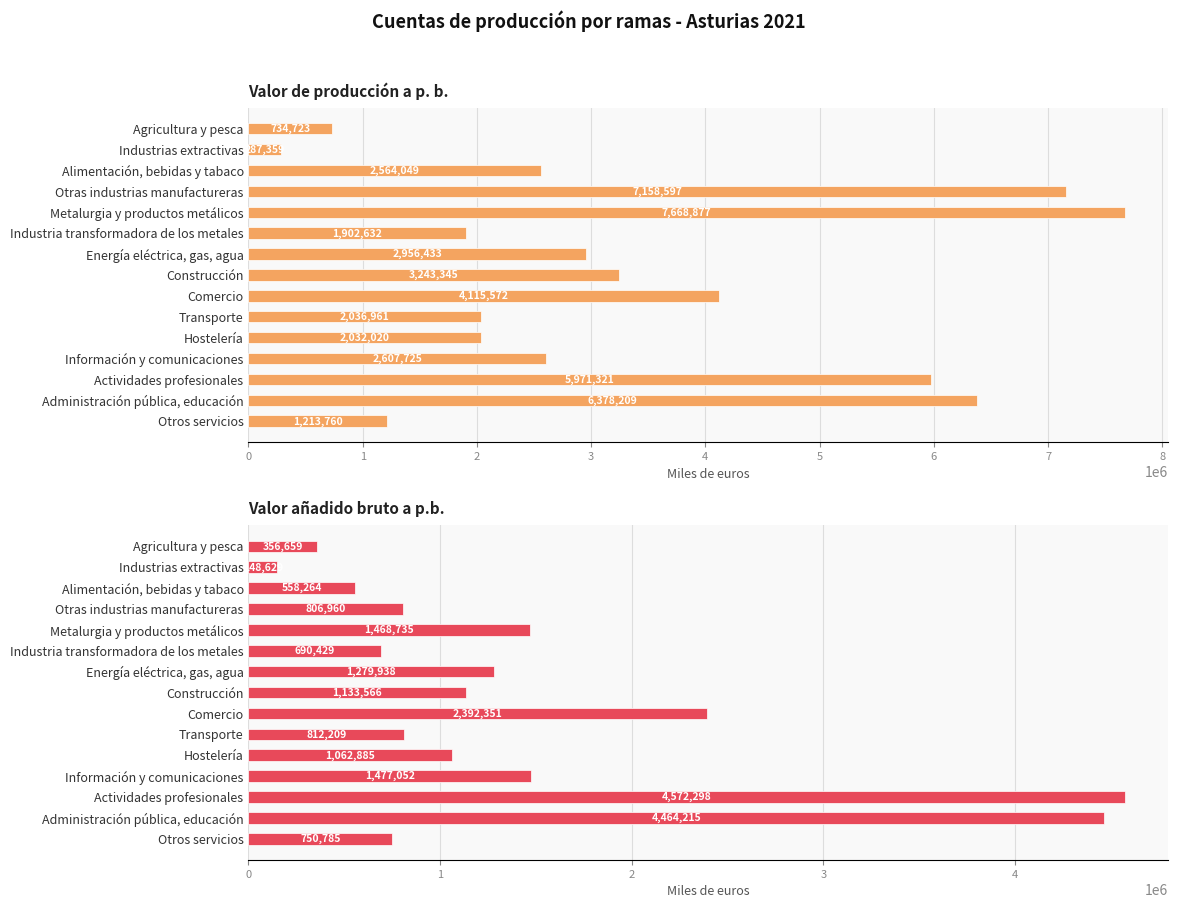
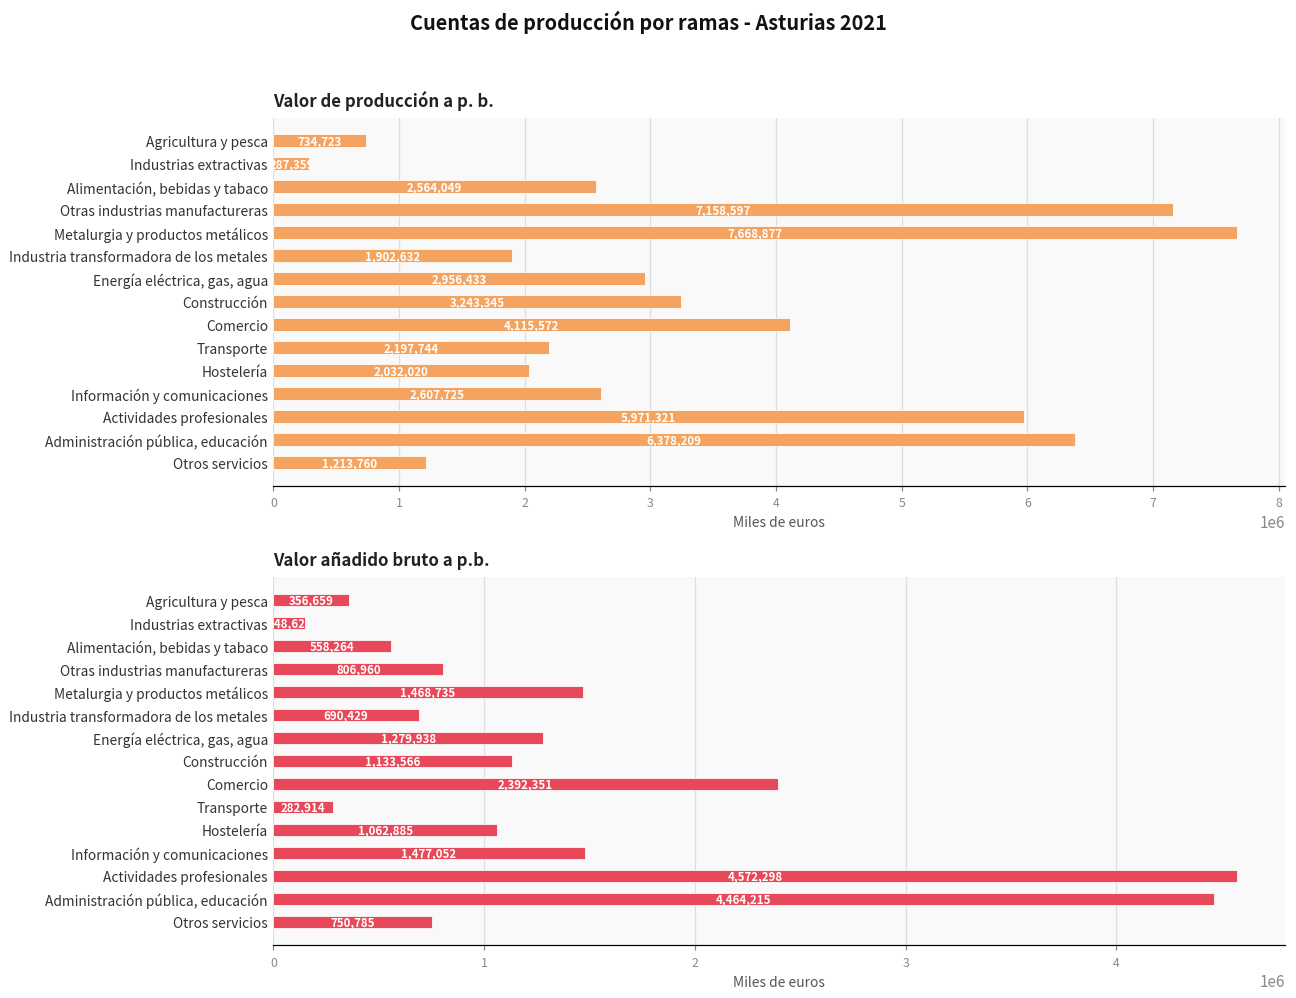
  {
    "Valor de producción a p. b.": {
      "Agricultura y pesca": "734,723",
      "Industrias extractivas": "287,359",
      "Alimentación, bebidas y tabaco": "2,564,049",
      "Otras industrias manufactureras": "7,158,597",
      "Metalurgia y productos metálicos": "7,668,877",
      "Industria transformadora de los metales": "1,902,632",
      "Energía eléctrica, gas, agua": "2,956,433",
      "Construcción": "3,243,345",
      "Comercio": "4,115,572",
-     "Transporte": "2,036,961",
+     "Transporte": "2,197,744",
      "Hostelería": "2,032,020",
      "Información y comunicaciones": "2,607,725",
      "Actividades profesionales": "5,971,321",
      "Administración pública, educación": "6,378,209",
      "Otros servicios": "1,213,760"
    },
    "Valor añadido bruto a p.b.": {
      "Agricultura y pesca": "356,659",
      "Industrias extractivas": "148,629",
      "Alimentación, bebidas y tabaco": "558,264",
      "Otras industrias manufactureras": "806,960",
      "Metalurgia y productos metálicos": "1,468,735",
      "Industria transformadora de los metales": "690,429",
      "Energía eléctrica, gas, agua": "1,279,938",
      "Construcción": "1,133,566",
      "Comercio": "2,392,351",
-     "Transporte": "812,209",
+     "Transporte": "282,914",
      "Hostelería": "1,062,885",
      "Información y comunicaciones": "1,477,052",
      "Actividades profesionales": "4,572,298",
      "Administración pública, educación": "4,464,215",
      "Otros servicios": "750,785"
    }
  }
